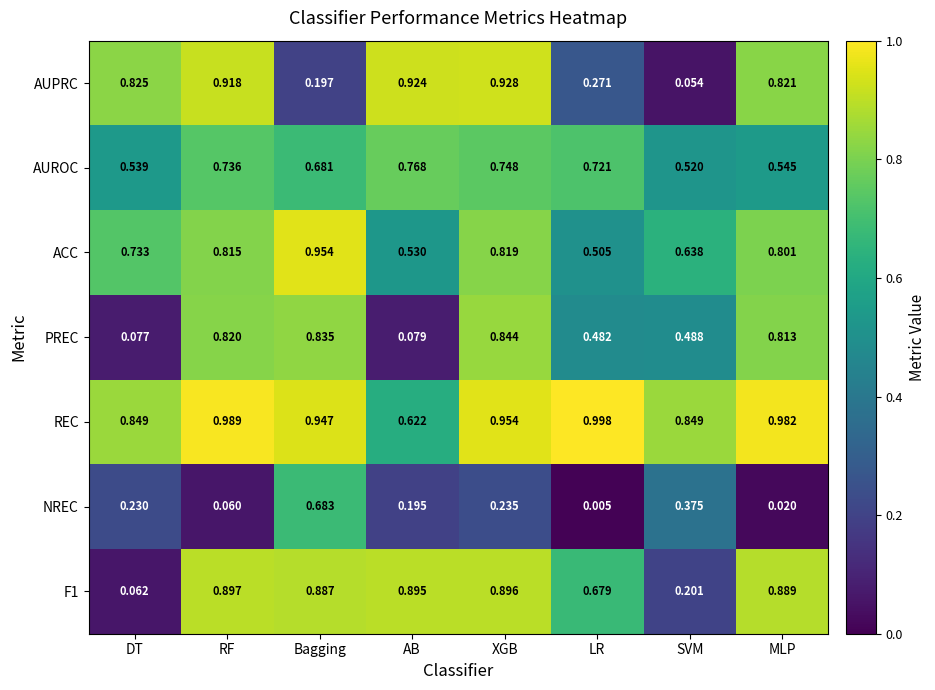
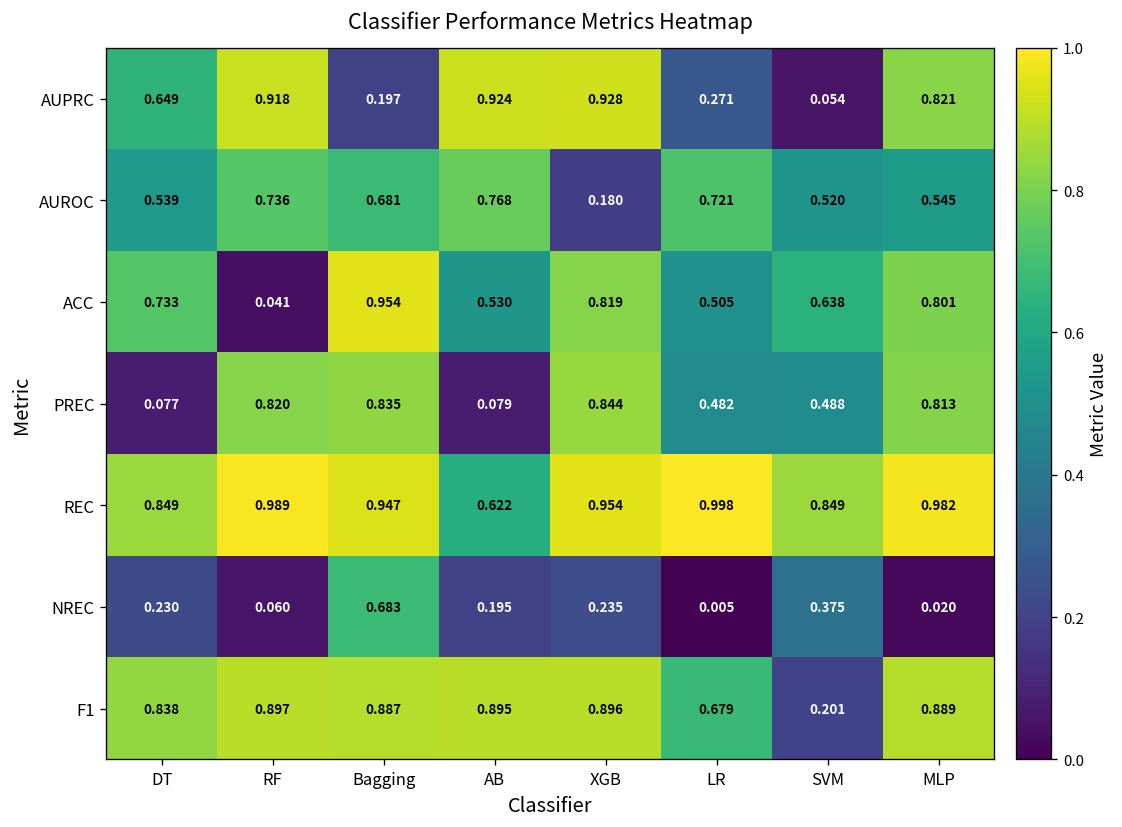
  {
    "AUPRC": {
-     "DT": 0.825,
+     "DT": 0.649,
      "RF": 0.918,
      "Bagging": 0.197,
      "AB": 0.924,
      "XGB": 0.928,
      "LR": 0.271,
      "SVM": 0.054,
      "MLP": 0.821
    },
    "AUROC": {
      "DT": 0.539,
      "RF": 0.736,
      "Bagging": 0.681,
      "AB": 0.768,
-     "XGB": 0.748,
+     "XGB": 0.180,
      "LR": 0.721,
      "SVM": 0.520,
      "MLP": 0.545
    },
    "ACC": {
      "DT": 0.733,
-     "RF": 0.815,
+     "RF": 0.041,
      "Bagging": 0.954,
      "AB": 0.530,
      "XGB": 0.819,
      "LR": 0.505,
      "SVM": 0.638,
      "MLP": 0.801
    },
    "PREC": {
      "DT": 0.077,
      "RF": 0.820,
      "Bagging": 0.835,
      "AB": 0.079,
      "XGB": 0.844,
      "LR": 0.482,
      "SVM": 0.488,
      "MLP": 0.813
    },
    "REC": {
      "DT": 0.849,
      "RF": 0.989,
      "Bagging": 0.947,
      "AB": 0.622,
      "XGB": 0.954,
      "LR": 0.998,
      "SVM": 0.849,
      "MLP": 0.982
    },
    "NREC": {
      "DT": 0.230,
      "RF": 0.060,
      "Bagging": 0.683,
      "AB": 0.195,
      "XGB": 0.235,
      "LR": 0.005,
      "SVM": 0.375,
      "MLP": 0.020
    },
    "F1": {
-     "DT": 0.062,
+     "DT": 0.838,
      "RF": 0.897,
      "Bagging": 0.887,
      "AB": 0.895,
      "XGB": 0.896,
      "LR": 0.679,
      "SVM": 0.201,
      "MLP": 0.889
    }
  }
